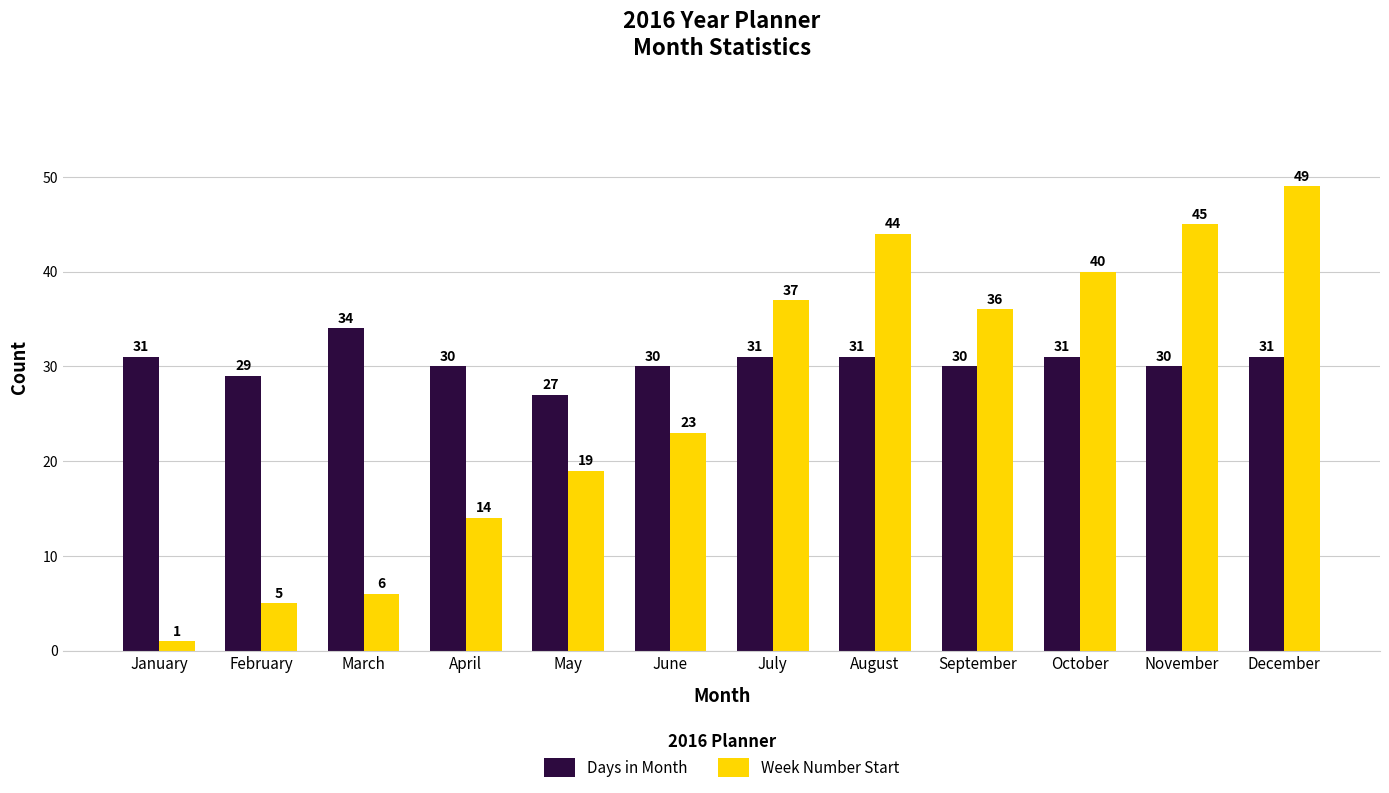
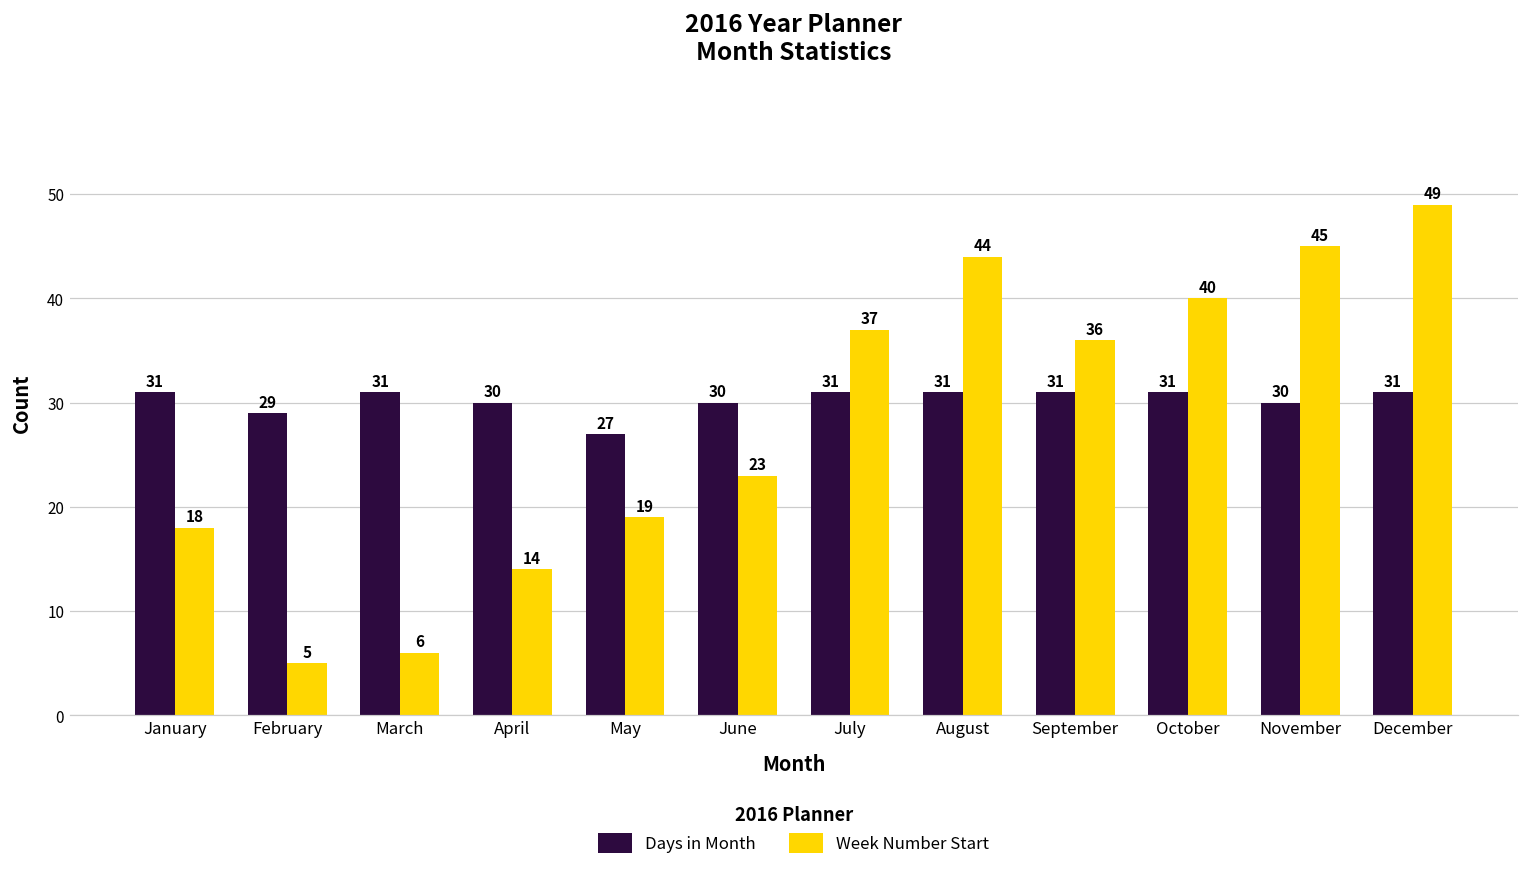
  {
    "Days in Month": {
      "January": 31,
      "February": 29,
-     "March": 34,
+     "March": 31,
      "April": 30,
      "May": 27,
      "June": 30,
      "July": 31,
      "August": 31,
-     "September": 30,
+     "September": 31,
      "October": 31,
      "November": 30,
      "December": 31
    },
    "Week Number Start": {
-     "January": 1,
+     "January": 18,
      "February": 5,
      "March": 6,
      "April": 14,
      "May": 19,
      "June": 23,
      "July": 37,
      "August": 44,
      "September": 36,
      "October": 40,
      "November": 45,
      "December": 49
    }
  }
